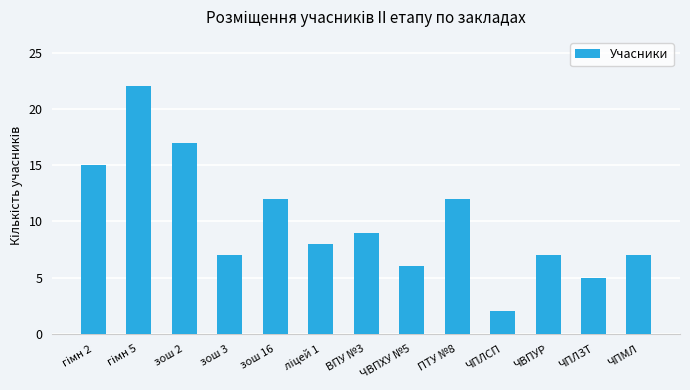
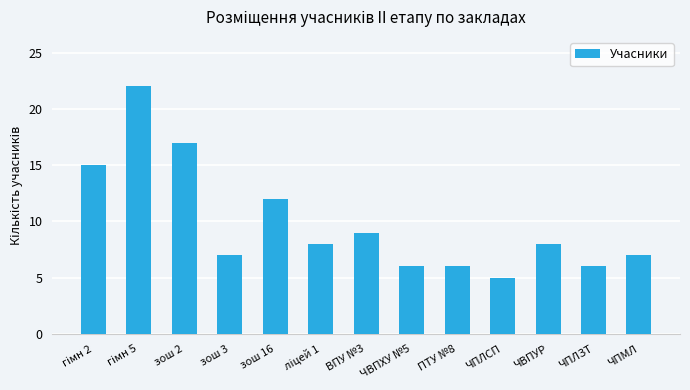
  {
    "гімн 2": 15,
    "гімн 5": 22,
    "зош 2": 17,
    "зош 3": 7,
    "зош 16": 12,
    "ліцей 1": 8,
    "ВПУ №3": 9,
    "ЧВПХУ №5": 6,
-   "ПТУ №8": 12,
-   "ЧПЛСП": 2,
-   "ЧВПУР": 7,
-   "ЧПЛЗТ": 5,
+   "ПТУ №8": 6,
+   "ЧПЛСП": 5,
+   "ЧВПУР": 8,
+   "ЧПЛЗТ": 6,
    "ЧПМЛ": 7
  }
